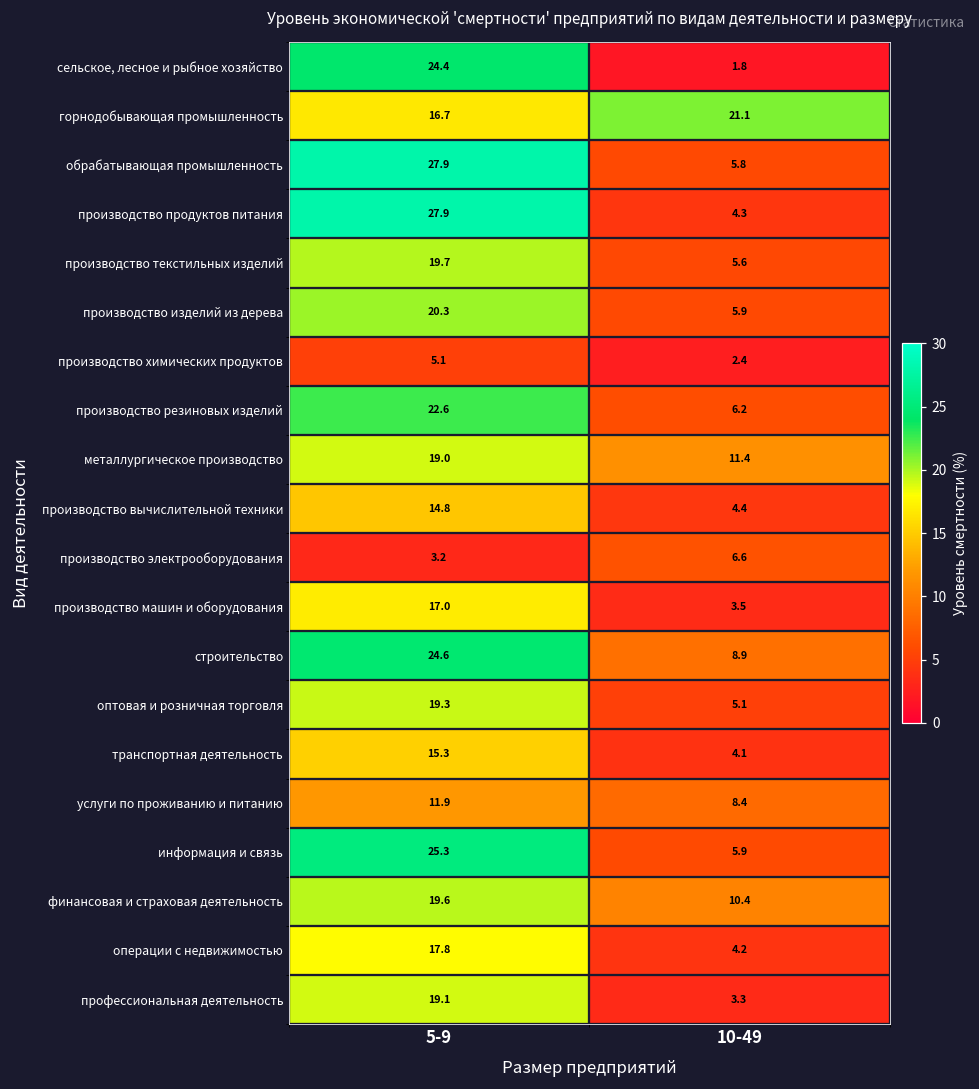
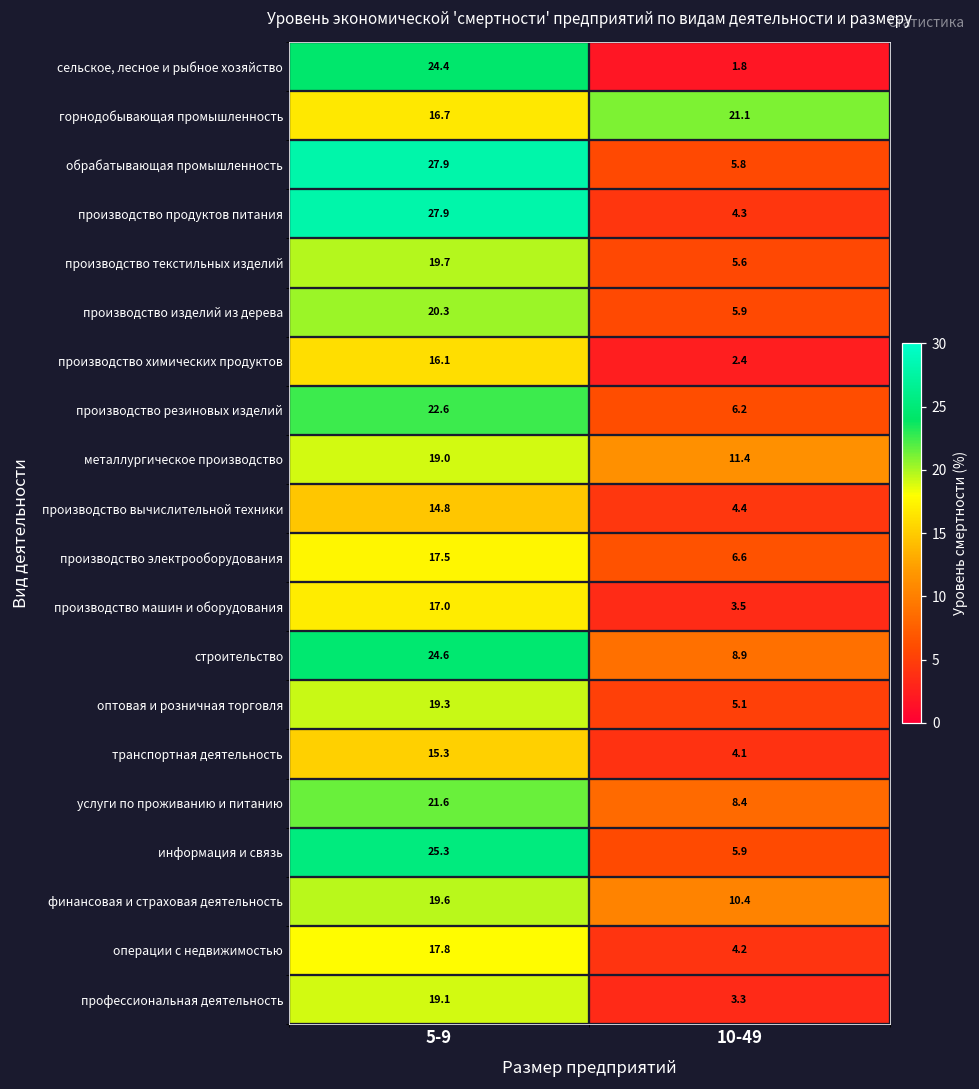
  {
    "сельское, лесное и рыбное хозяйство": {
      "5-9": 24.4,
      "10-49": 1.8
    },
    "горнодобывающая промышленность": {
      "5-9": 16.7,
      "10-49": 21.1
    },
    "обрабатывающая промышленность": {
      "5-9": 27.9,
      "10-49": 5.8
    },
    "производство продуктов питания": {
      "5-9": 27.9,
      "10-49": 4.3
    },
    "производство текстильных изделий": {
      "5-9": 19.7,
      "10-49": 5.6
    },
    "производство изделий из дерева": {
      "5-9": 20.3,
      "10-49": 5.9
    },
    "производство химических продуктов": {
-     "5-9": 5.1,
+     "5-9": 16.1,
      "10-49": 2.4
    },
    "производство резиновых изделий": {
      "5-9": 22.6,
      "10-49": 6.2
    },
    "металлургическое производство": {
      "5-9": 19.0,
      "10-49": 11.4
    },
    "производство вычислительной техники": {
      "5-9": 14.8,
      "10-49": 4.4
    },
    "производство электрооборудования": {
-     "5-9": 3.2,
+     "5-9": 17.5,
      "10-49": 6.6
    },
    "производство машин и оборудования": {
      "5-9": 17.0,
      "10-49": 3.5
    },
    "строительство": {
      "5-9": 24.6,
      "10-49": 8.9
    },
    "оптовая и розничная торговля": {
      "5-9": 19.3,
      "10-49": 5.1
    },
    "транспортная деятельность": {
      "5-9": 15.3,
      "10-49": 4.1
    },
    "услуги по проживанию и питанию": {
-     "5-9": 11.9,
+     "5-9": 21.6,
      "10-49": 8.4
    },
    "информация и связь": {
      "5-9": 25.3,
      "10-49": 5.9
    },
    "финансовая и страховая деятельность": {
      "5-9": 19.6,
      "10-49": 10.4
    },
    "операции с недвижимостью": {
      "5-9": 17.8,
      "10-49": 4.2
    },
    "профессиональная деятельность": {
      "5-9": 19.1,
      "10-49": 3.3
    }
  }
